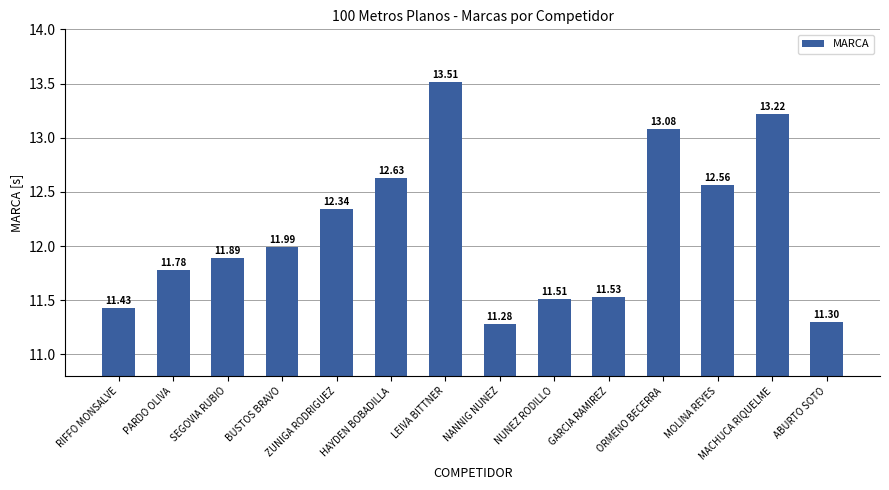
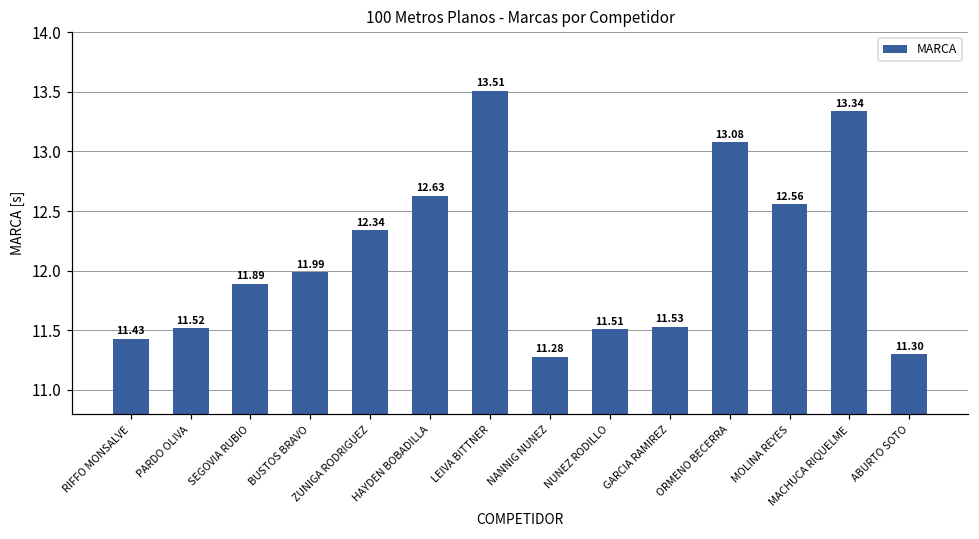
  {
    "RIFFO MONSALVE": 11.43,
-   "PARDO OLIVA": 11.78,
+   "PARDO OLIVA": 11.52,
    "SEGOVIA RUBIO": 11.89,
    "BUSTOS BRAVO": 11.99,
    "ZUNIGA RODRIGUEZ": 12.34,
    "HAYDEN BOBADILLA": 12.63,
    "LEIVA BITTNER": 13.51,
    "NANNIG NUNEZ": 11.28,
    "NUNEZ RODILLO": 11.51,
    "GARCIA RAMIREZ": 11.53,
    "ORMENO BECERRA": 13.08,
    "MOLINA REYES": 12.56,
-   "MACHUCA RIQUELME": 13.22,
+   "MACHUCA RIQUELME": 13.34,
    "ABURTO SOTO": 11.30
  }
